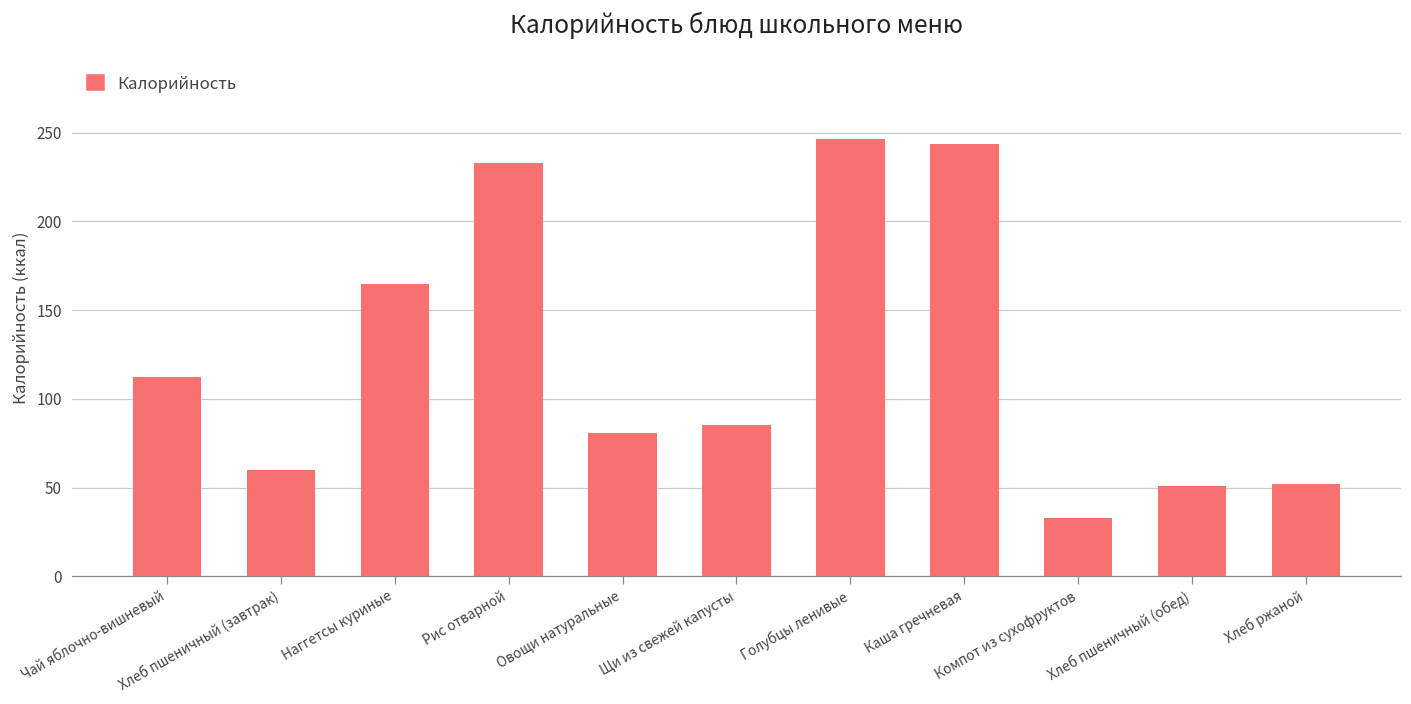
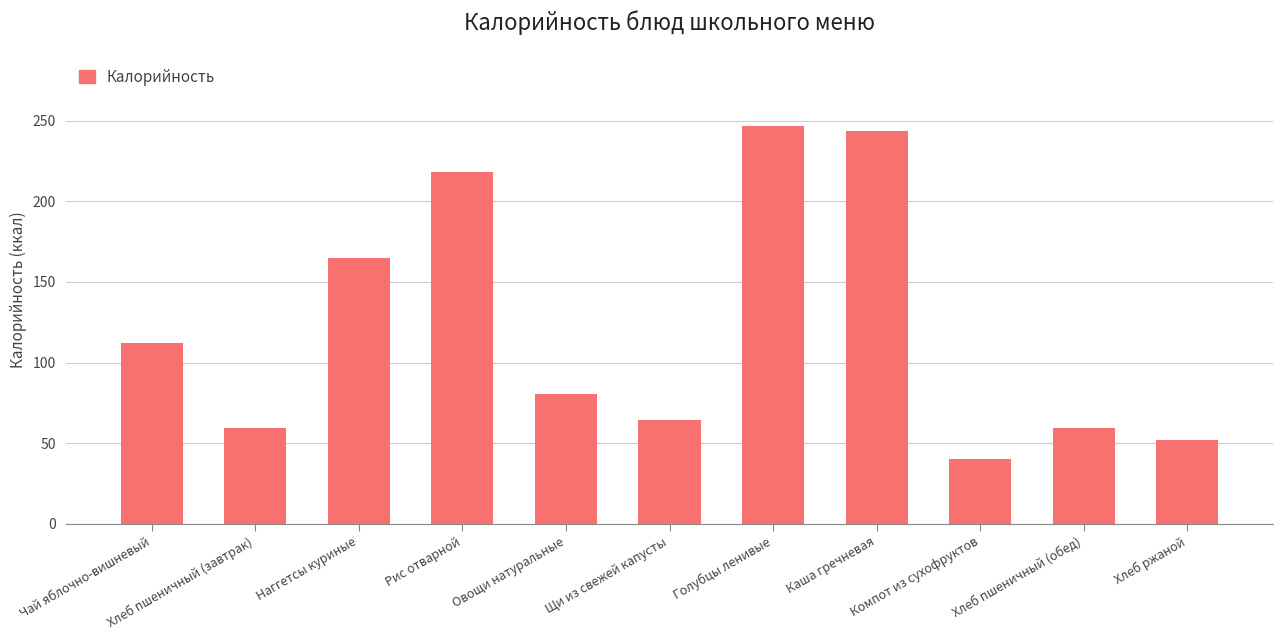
  {
    "Чай яблочно-вишневый": 112,
    "Хлеб пшеничный (завтрак)": 60,
    "Наггетсы куриные": 165,
-   "Рис отварной": 233,
+   "Рис отварной": 218,
    "Овощи натуральные": 81,
-   "Щи из свежей капусты": 85,
+   "Щи из свежей капусты": 64,
    "Голубцы ленивые": 246,
    "Каша гречневая": 244,
-   "Компот из сухофруктов": 33,
-   "Хлеб пшеничный (обед)": 51,
+   "Компот из сухофруктов": 40,
+   "Хлеб пшеничный (обед)": 60,
    "Хлеб ржаной": 52
  }
